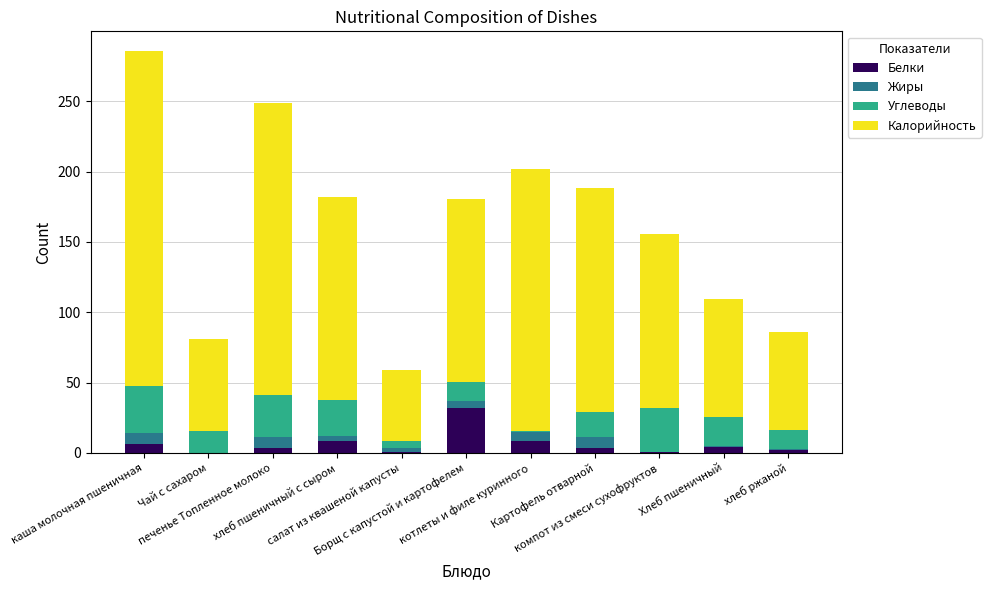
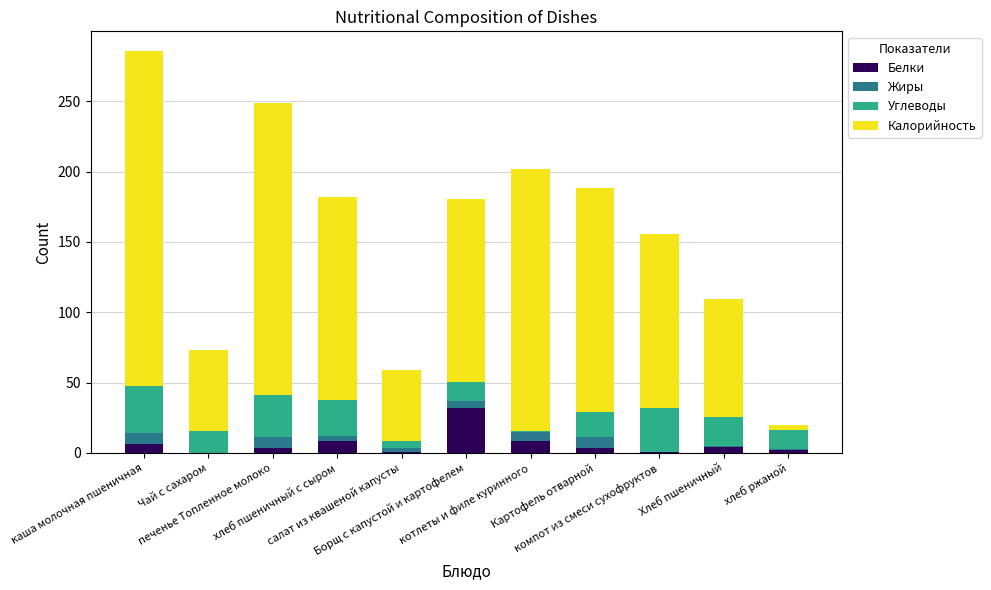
  {
    "Белки": {
      "каша молочная пшеничная": 6,
      "печенье Топленное молоко": 3,
      "хлеб пшеничный с сыром": 8,
      "Борщ с капустой и картофелем": 32,
      "котлеты и филе куринного": 8,
      "Картофель отварной": 4,
      "Хлеб пшеничный": 4,
      "хлеб ржаной": 2
    },
    "Калорийность": {
      "каша молочная пшеничная": 238,
-     "Чай с сахаром": 66,
+     "Чай с сахаром": 58,
      "печенье Топленное молоко": 207,
      "хлеб пшеничный с сыром": 144,
      "салат из квашеной капусты": 50,
      "Борщ с капустой и картофелем": 130,
      "котлеты и филе куринного": 186,
      "Картофель отварной": 159,
      "компот из смеси сухофруктов": 124,
      "Хлеб пшеничный": 84,
-     "хлеб ржаной": 70
+     "хлеб ржаной": 3
    }
  }
